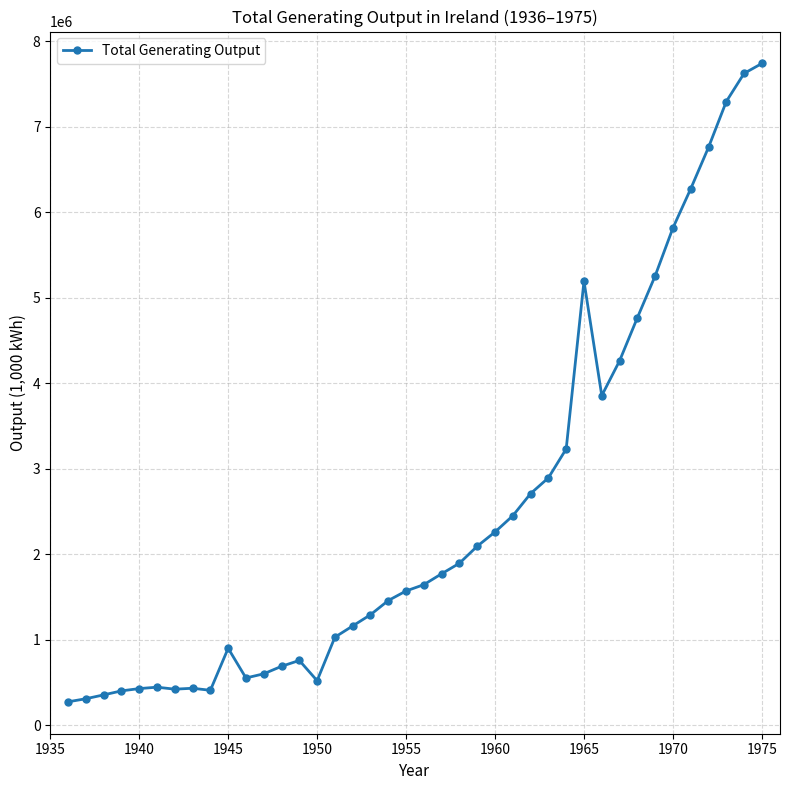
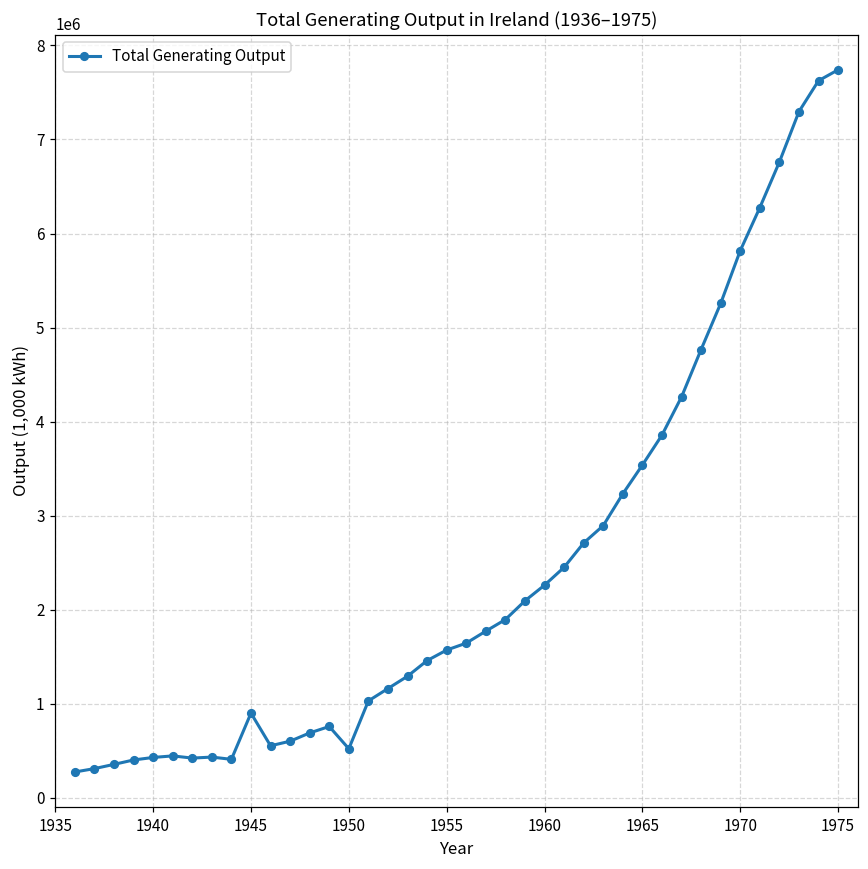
  {
    "1940": 400000,
    "1945": 900000,
    "1950": 500000,
    "1955": 1600000,
    "1960": 2300000,
-   "1965": 5200000,
+   "1965": 3500000,
    "1970": 5800000,
    "1975": 7700000
  }
